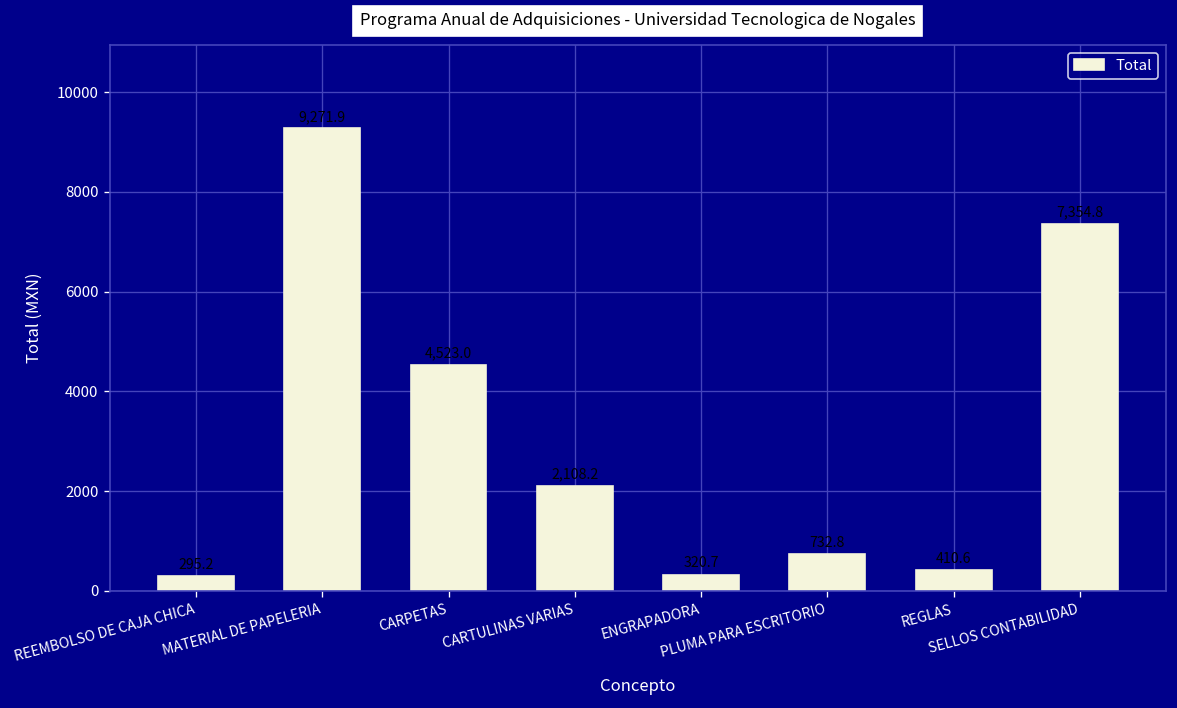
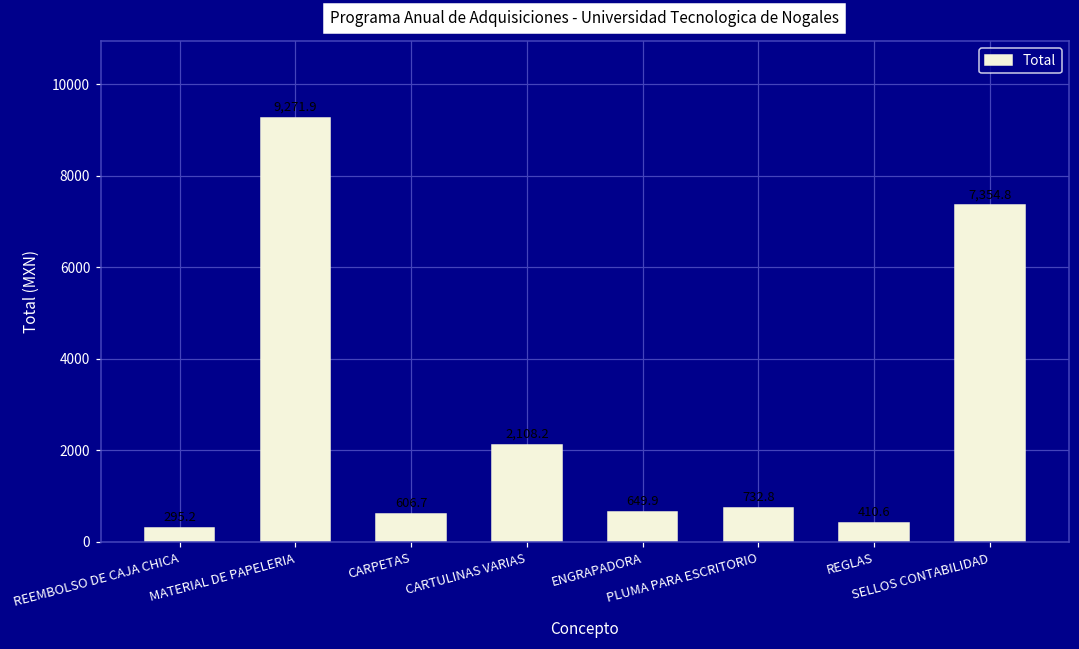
  {
    "REEMBOLSO DE CAJA CHICA": "295.2",
    "MATERIAL DE PAPELERIA": "9,271.9",
-   "CARPETAS": "4,523.0",
+   "CARPETAS": "606.7",
    "CARTULINAS VARIAS": "2,108.2",
-   "ENGRAPADORA": "320.7",
+   "ENGRAPADORA": "649.9",
    "PLUMA PARA ESCRITORIO": "732.8",
    "REGLAS": "410.6",
    "SELLOS CONTABILIDAD": "7,354.8"
  }
